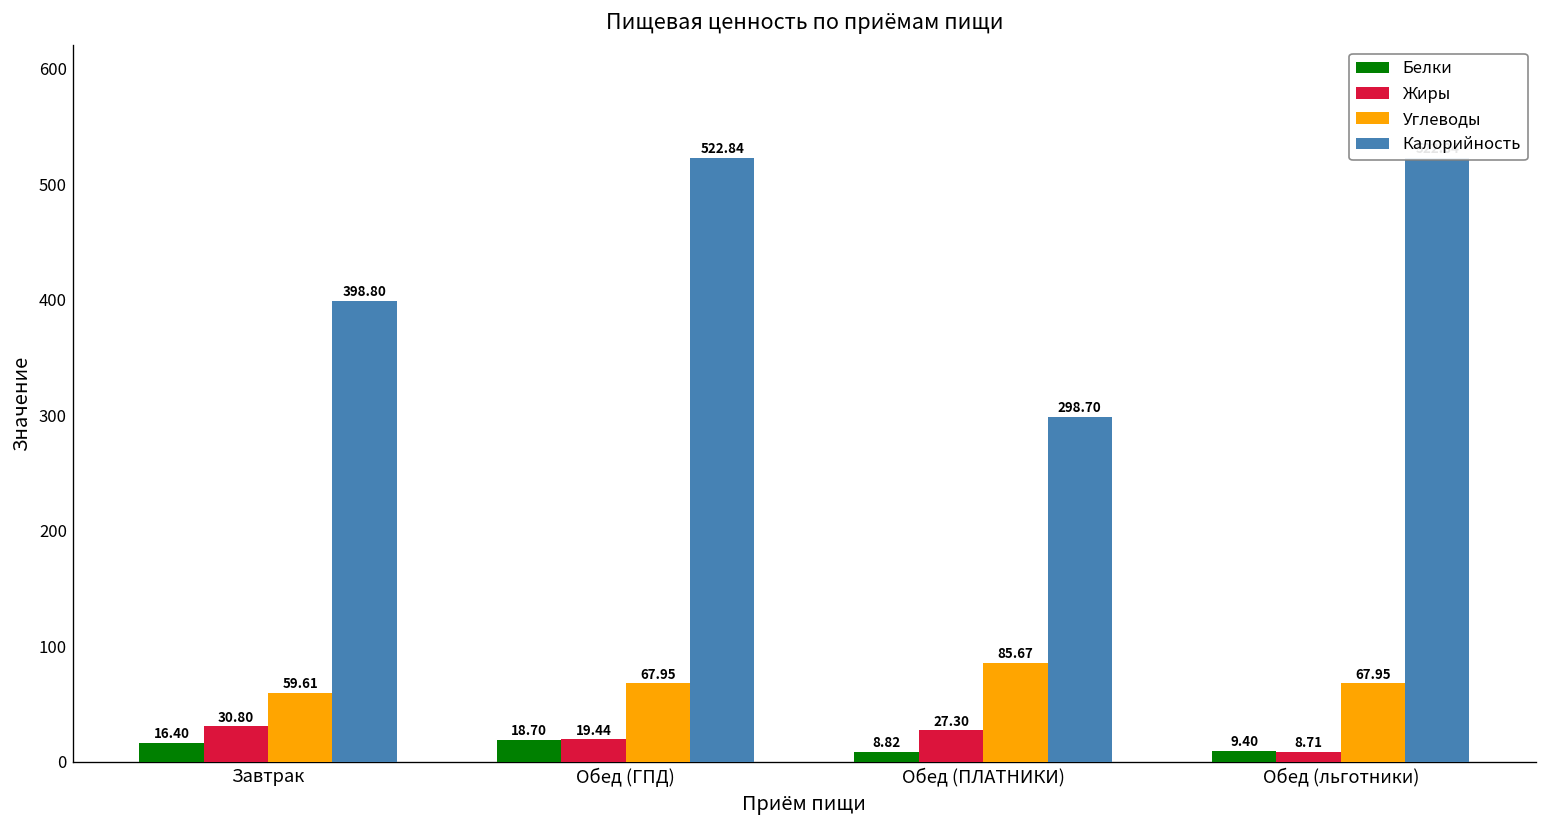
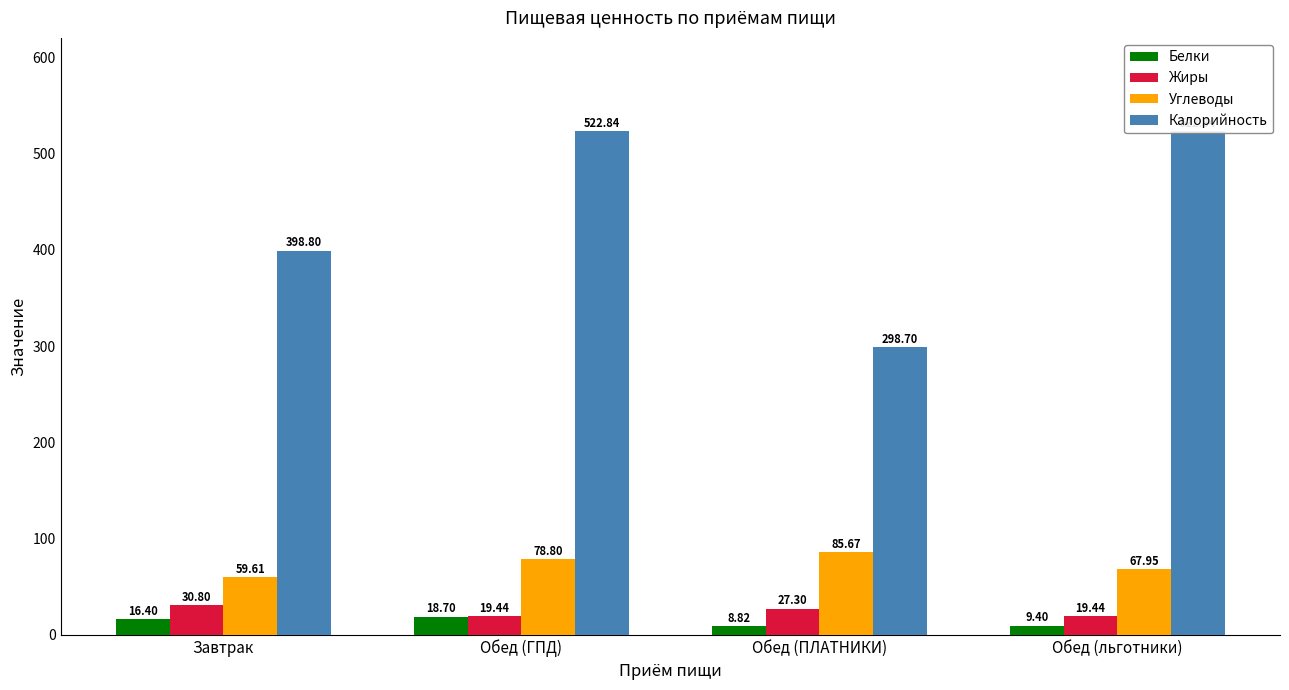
  {
    "Белки": {
      "Завтрак": 16.40,
      "Обед (ГПД)": 18.70,
      "Обед (ПЛАТНИКИ)": 8.82,
      "Обед (льготники)": 9.40
    },
    "Жиры": {
      "Завтрак": 30.80,
      "Обед (ГПД)": 19.44,
      "Обед (ПЛАТНИКИ)": 27.30,
-     "Обед (льготники)": 8.71
+     "Обед (льготники)": 19.44
    },
    "Углеводы": {
      "Завтрак": 59.61,
-     "Обед (ГПД)": 67.95,
+     "Обед (ГПД)": 78.80,
      "Обед (ПЛАТНИКИ)": 85.67,
      "Обед (льготники)": 67.95
    },
    "Калорийность": {
      "Завтрак": 398.80,
      "Обед (ГПД)": 522.84,
      "Обед (ПЛАТНИКИ)": 298.70
    }
  }
